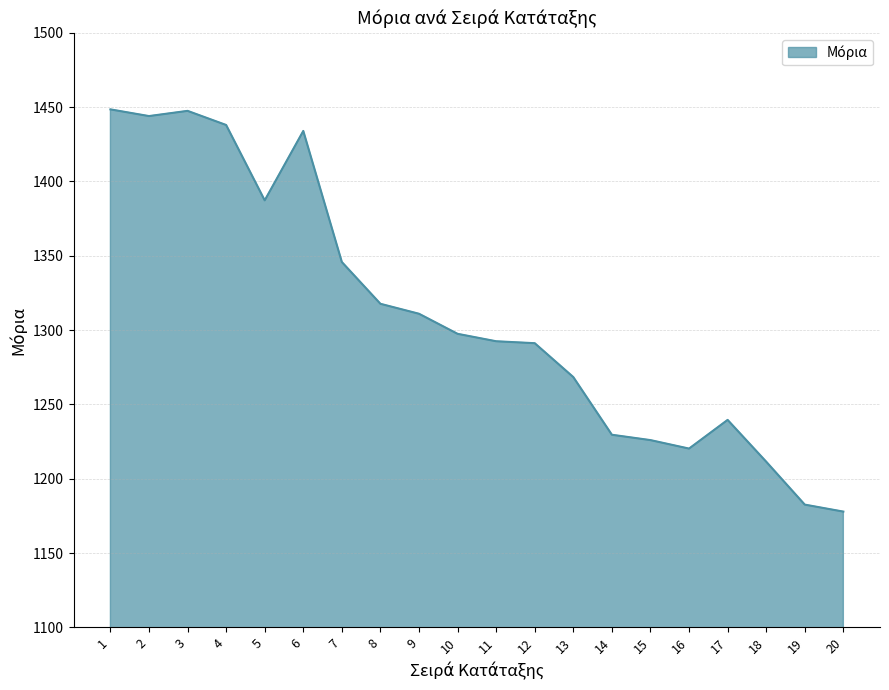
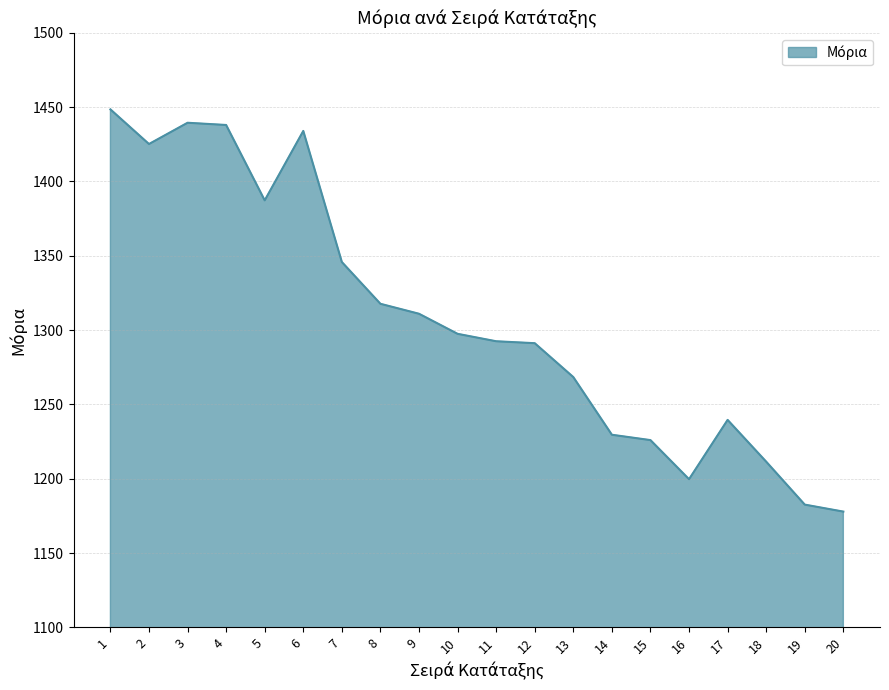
  {
    "1": 1449,
-   "2": 1444,
-   "3": 1448,
+   "2": 1425,
+   "3": 1440,
    "4": 1438,
    "5": 1387,
    "6": 1434,
    "7": 1346,
    "8": 1318,
    "9": 1311,
    "10": 1298,
    "11": 1293,
    "12": 1291,
    "13": 1268,
    "14": 1230,
    "15": 1226,
-   "16": 1220,
+   "16": 1200,
    "17": 1240,
    "18": 1212,
    "19": 1183,
    "20": 1178
  }
